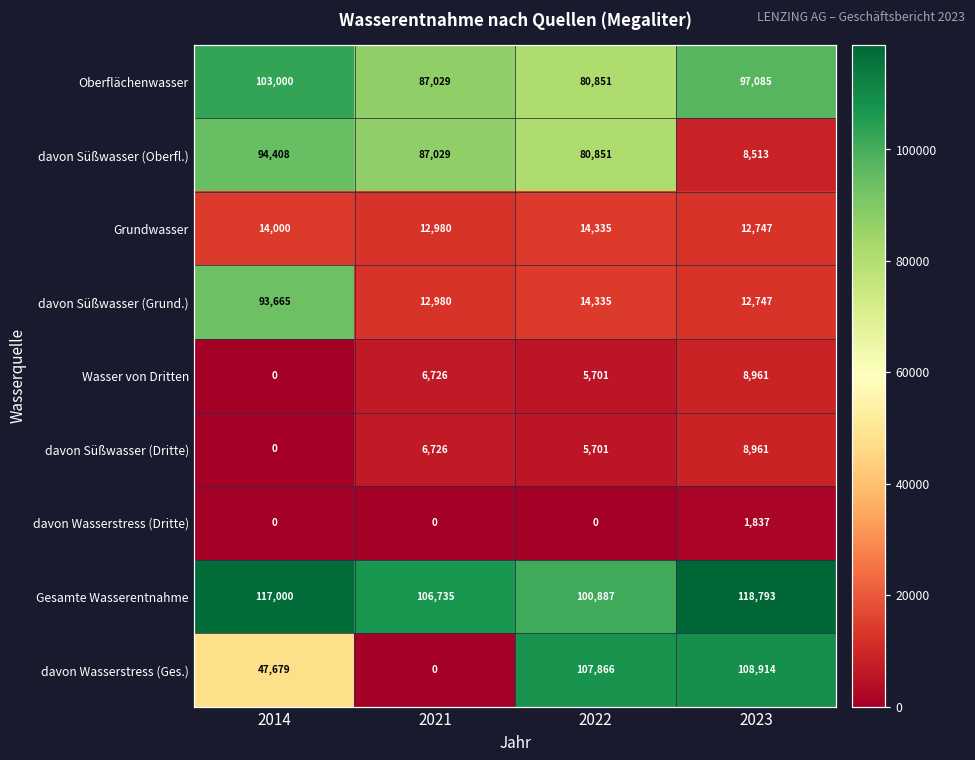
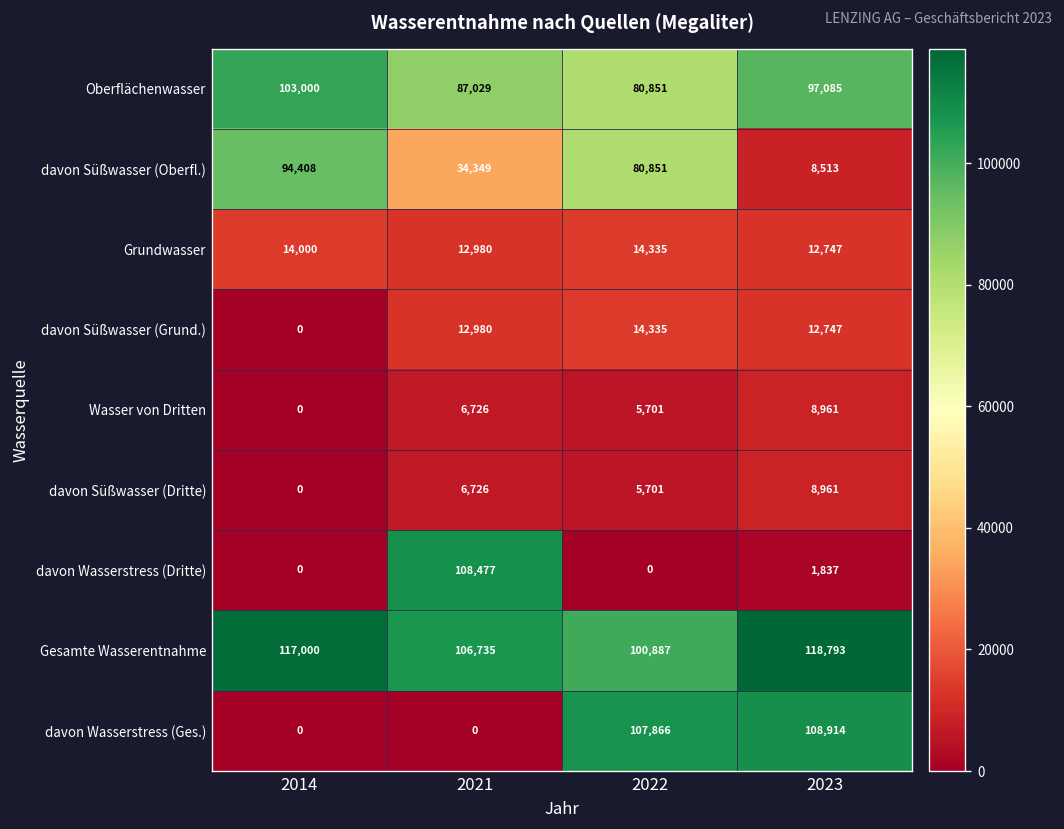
  {
    "Oberflächenwasser": {
      "2014": "103,000",
      "2021": "87,029",
      "2022": "80,851",
      "2023": "97,085"
    },
    "davon Süßwasser (Oberfl.)": {
      "2014": "94,408",
-     "2021": "87,029",
+     "2021": "34,349",
      "2022": "80,851",
      "2023": "8,513"
    },
    "Grundwasser": {
      "2014": "14,000",
      "2021": "12,980",
      "2022": "14,335",
      "2023": "12,747"
    },
    "davon Süßwasser (Grund.)": {
-     "2014": "93,665",
+     "2014": "0",
      "2021": "12,980",
      "2022": "14,335",
      "2023": "12,747"
    },
    "Wasser von Dritten": {
      "2014": "0",
      "2021": "6,726",
      "2022": "5,701",
      "2023": "8,961"
    },
    "davon Süßwasser (Dritte)": {
      "2014": "0",
      "2021": "6,726",
      "2022": "5,701",
      "2023": "8,961"
    },
    "davon Wasserstress (Dritte)": {
      "2014": "0",
-     "2021": "0",
+     "2021": "108,477",
      "2022": "0",
      "2023": "1,837"
    },
    "Gesamte Wasserentnahme": {
      "2014": "117,000",
      "2021": "106,735",
      "2022": "100,887",
      "2023": "118,793"
    },
    "davon Wasserstress (Ges.)": {
-     "2014": "47,679",
+     "2014": "0",
      "2021": "0",
      "2022": "107,866",
      "2023": "108,914"
    }
  }
